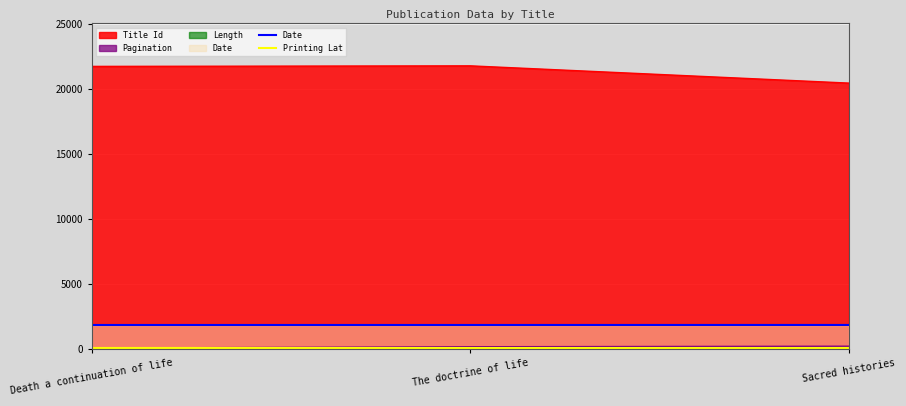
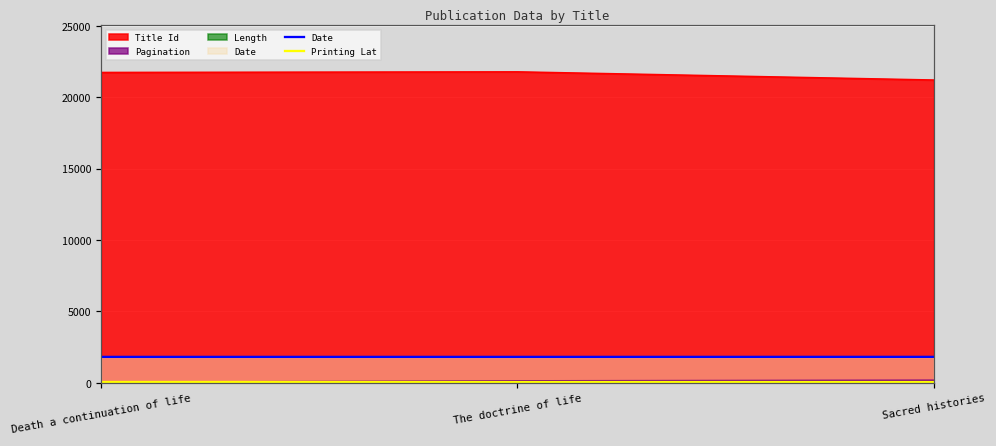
  {
    "Title Id": {
      "Death a continuation of life": 21700,
      "The doctrine of life": 21800,
-     "Sacred histories": 20500
+     "Sacred histories": 21200
    }
  }
